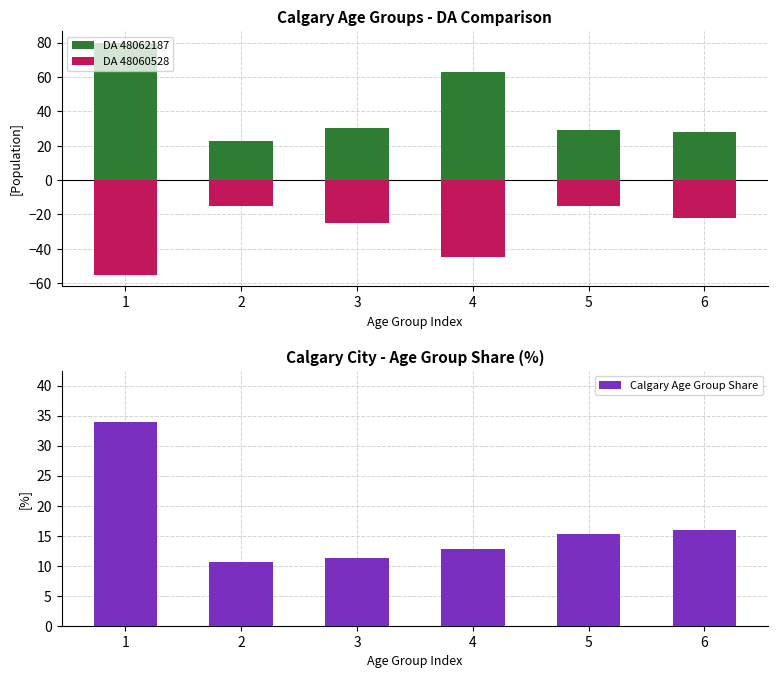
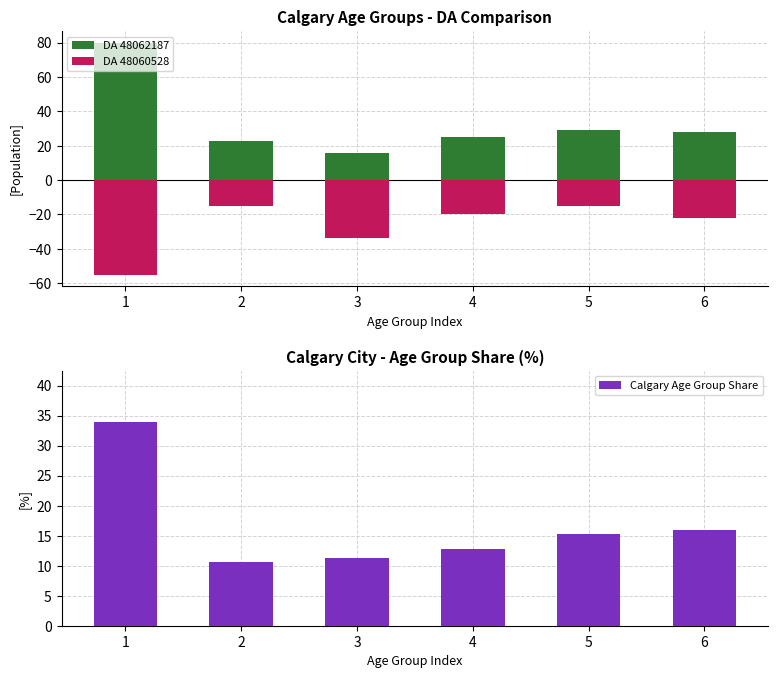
  {
    "Calgary Age Groups - DA Comparison": {
      "DA 48062187": {
        "2": 23,
-       "3": 30,
-       "4": 63,
+       "3": 16,
+       "4": 25,
        "5": 29,
        "6": 28
      },
      "DA 48060528": {
        "1": -55,
        "2": -15,
-       "3": -25,
-       "4": -45,
+       "3": -34,
+       "4": -20,
        "5": -15,
        "6": -22
      }
    },
    "Calgary City - Age Group Share (%)": {
      "1": 34,
      "2": 11,
      "3": 11,
      "4": 13,
      "5": 15,
      "6": 16
    }
  }
